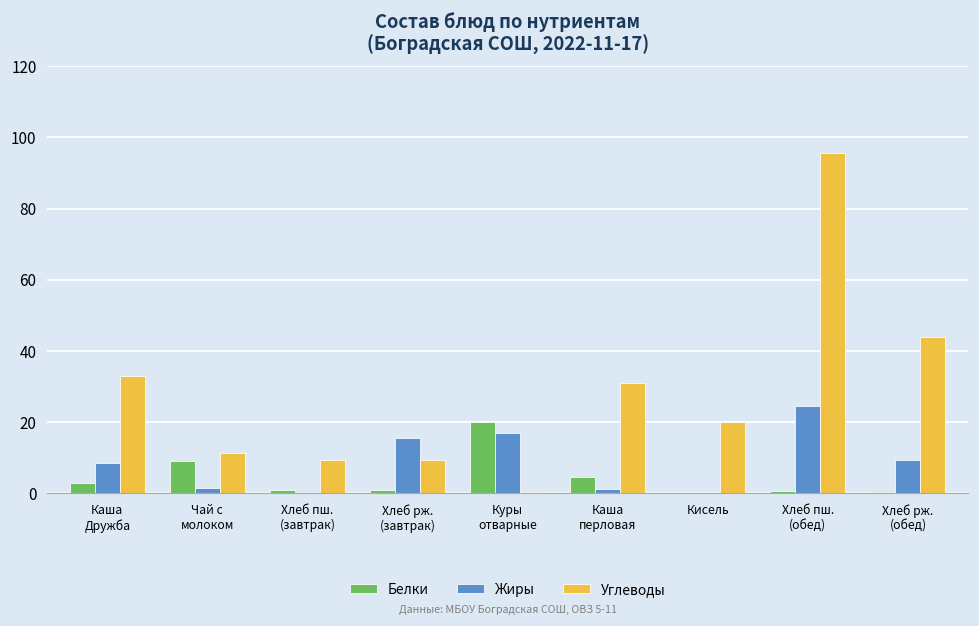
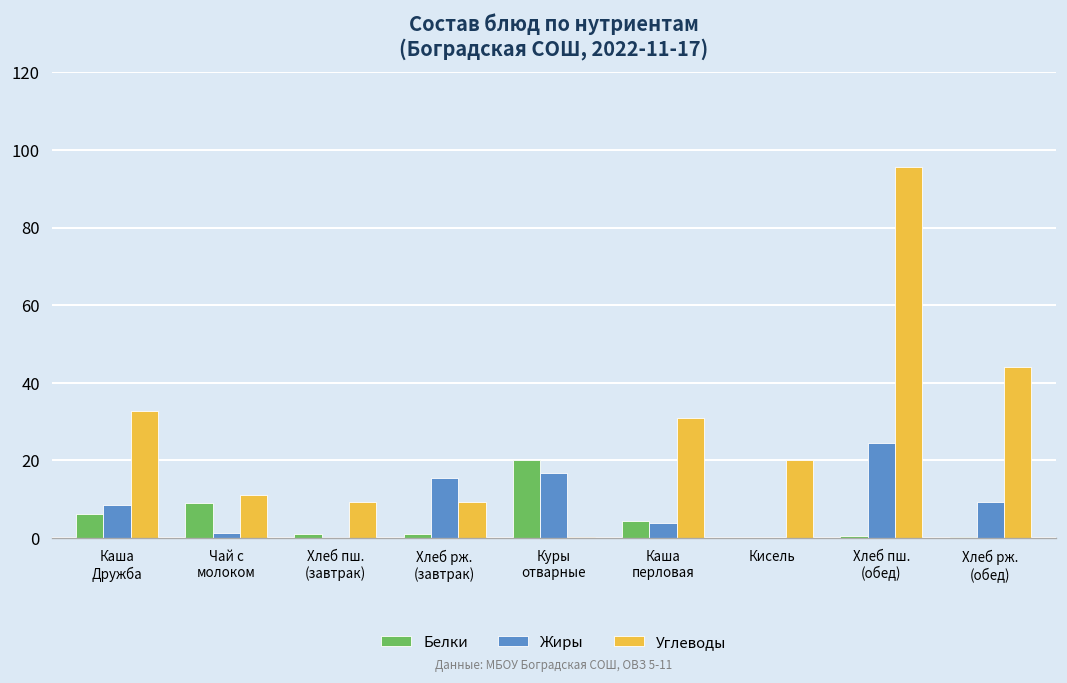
  {
    "Белки": {
-     "Каша Дружба": 3,
+     "Каша Дружба": 6,
      "Чай с молоком": 9,
      "Хлеб пш. (завтрак)": 1,
      "Хлеб рж. (завтрак)": 1,
      "Куры отварные": 20,
      "Каша перловая": 5,
      "Кисель": 0
    },
    "Жиры": {
      "Каша Дружба": 8,
      "Чай с молоком": 1,
      "Хлеб рж. (завтрак)": 16,
      "Куры отварные": 17,
-     "Каша перловая": 1,
+     "Каша перловая": 4,
      "Кисель": 0,
      "Хлеб пш. (обед)": 25,
      "Хлеб рж. (обед)": 9
    },
    "Углеводы": {
      "Каша Дружба": 33,
      "Чай с молоком": 11,
      "Хлеб пш. (завтрак)": 9,
      "Хлеб рж. (завтрак)": 9,
      "Каша перловая": 31,
      "Кисель": 20,
      "Хлеб пш. (обед)": 96,
      "Хлеб рж. (обед)": 44
    }
  }
